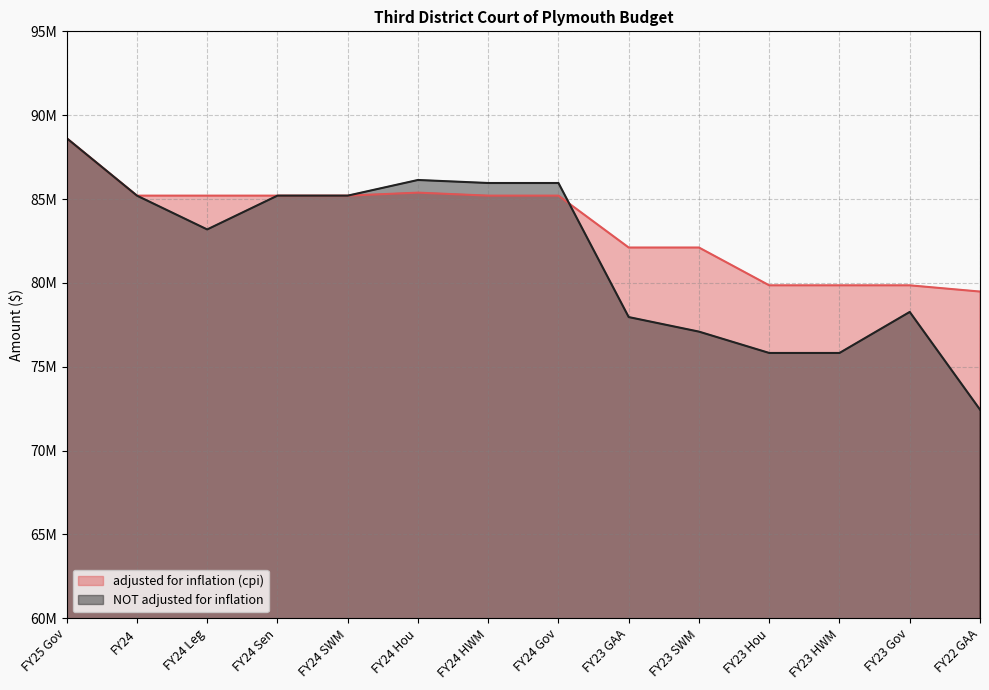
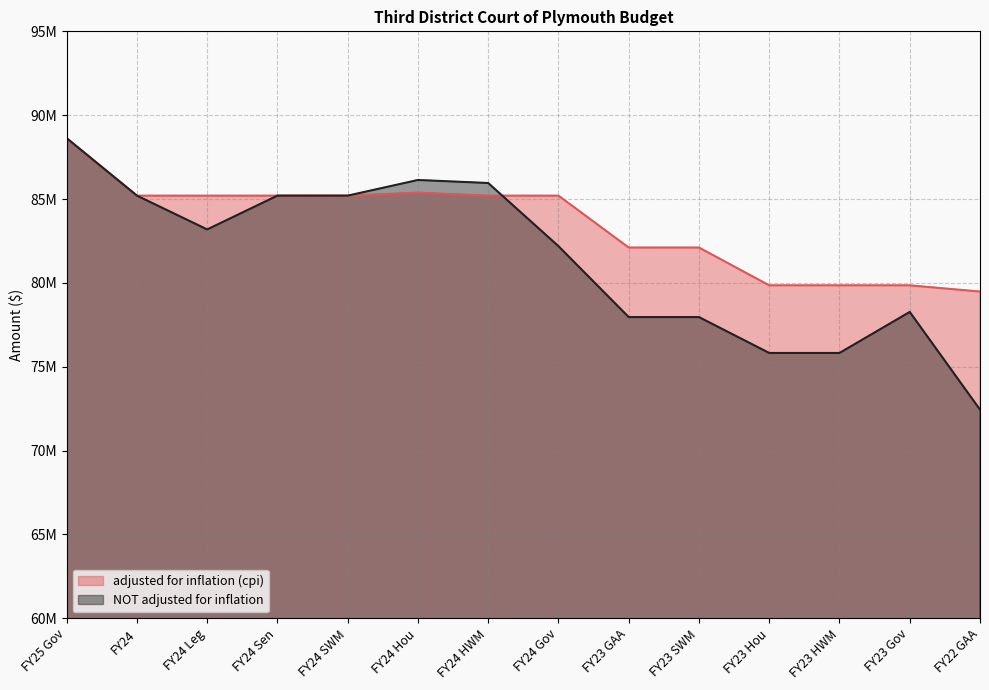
  {
    "adjusted for inflation (cpi)": {
      "FY24 Leg": 85200000,
      "FY24 Hou": 85400000,
      "FY24 HWM": 85200000,
      "FY24 Gov": 85200000,
      "FY23 GAA": 82100000,
      "FY23 SWM": 82100000,
      "FY23 Hou": 79900000,
      "FY23 HWM": 79900000,
      "FY23 Gov": 79900000,
      "FY22 GAA": 79500000
    },
    "NOT adjusted for inflation": {
      "FY24 Leg": 83200000,
      "FY24 Hou": 86100000,
      "FY24 HWM": 86000000,
-     "FY24 Gov": 86000000,
+     "FY24 Gov": 82200000,
      "FY23 GAA": 78000000,
-     "FY23 SWM": 77100000,
+     "FY23 SWM": 78000000,
      "FY23 Hou": 75800000,
      "FY23 HWM": 75800000,
      "FY23 Gov": 78300000,
      "FY22 GAA": 72400000
    }
  }
